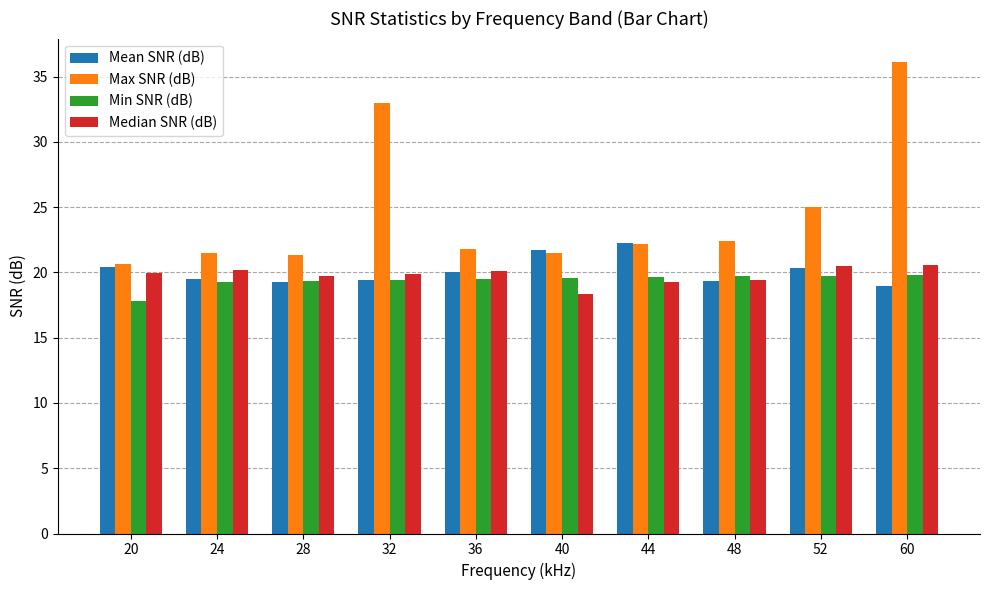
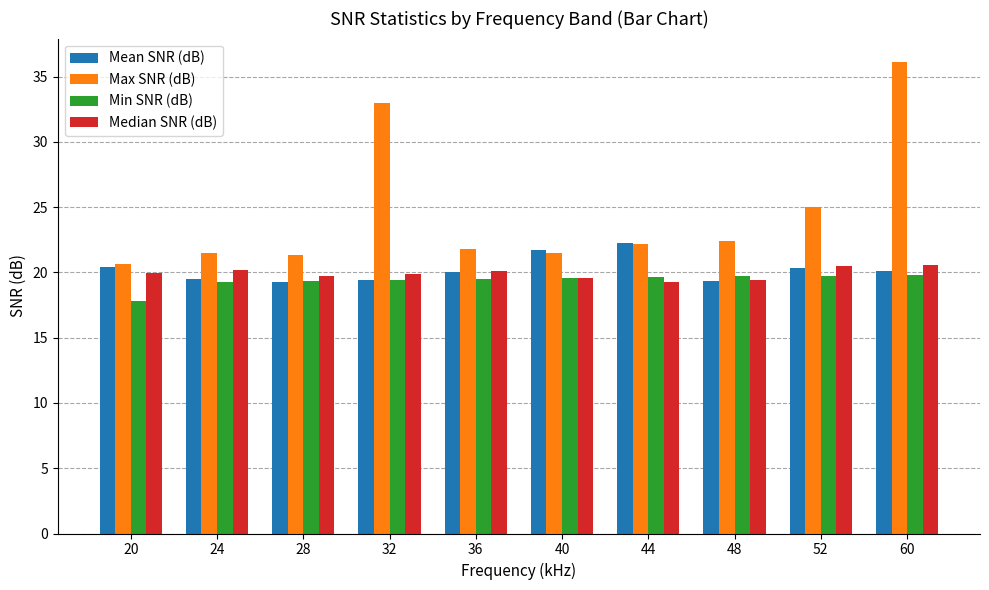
  {
    "Mean SNR (dB)": {
      "20": 20.4,
      "24": 19.5,
      "28": 19.3,
      "32": 19.4,
      "36": 20.0,
      "40": 21.7,
      "44": 22.3,
      "48": 19.3,
      "52": 20.3,
-     "60": 19.0
+     "60": 20.2
    },
    "Max SNR (dB)": {
      "20": 20.6,
      "24": 21.5,
      "28": 21.4,
      "32": 33.0,
      "36": 21.8,
      "40": 21.5,
      "44": 22.2,
      "48": 22.4,
      "52": 25.0,
      "60": 36.1
    },
    "Min SNR (dB)": {
      "20": 17.8,
      "24": 19.3,
      "28": 19.3,
      "32": 19.4,
      "36": 19.5,
      "40": 19.5,
      "44": 19.6,
      "48": 19.7,
      "52": 19.8,
      "60": 19.8
    },
    "Median SNR (dB)": {
      "20": 20.0,
      "24": 20.2,
      "28": 19.8,
      "32": 19.9,
      "36": 20.1,
-     "40": 18.4,
+     "40": 19.6,
      "44": 19.3,
      "48": 19.4,
      "52": 20.5,
      "60": 20.5
    }
  }
